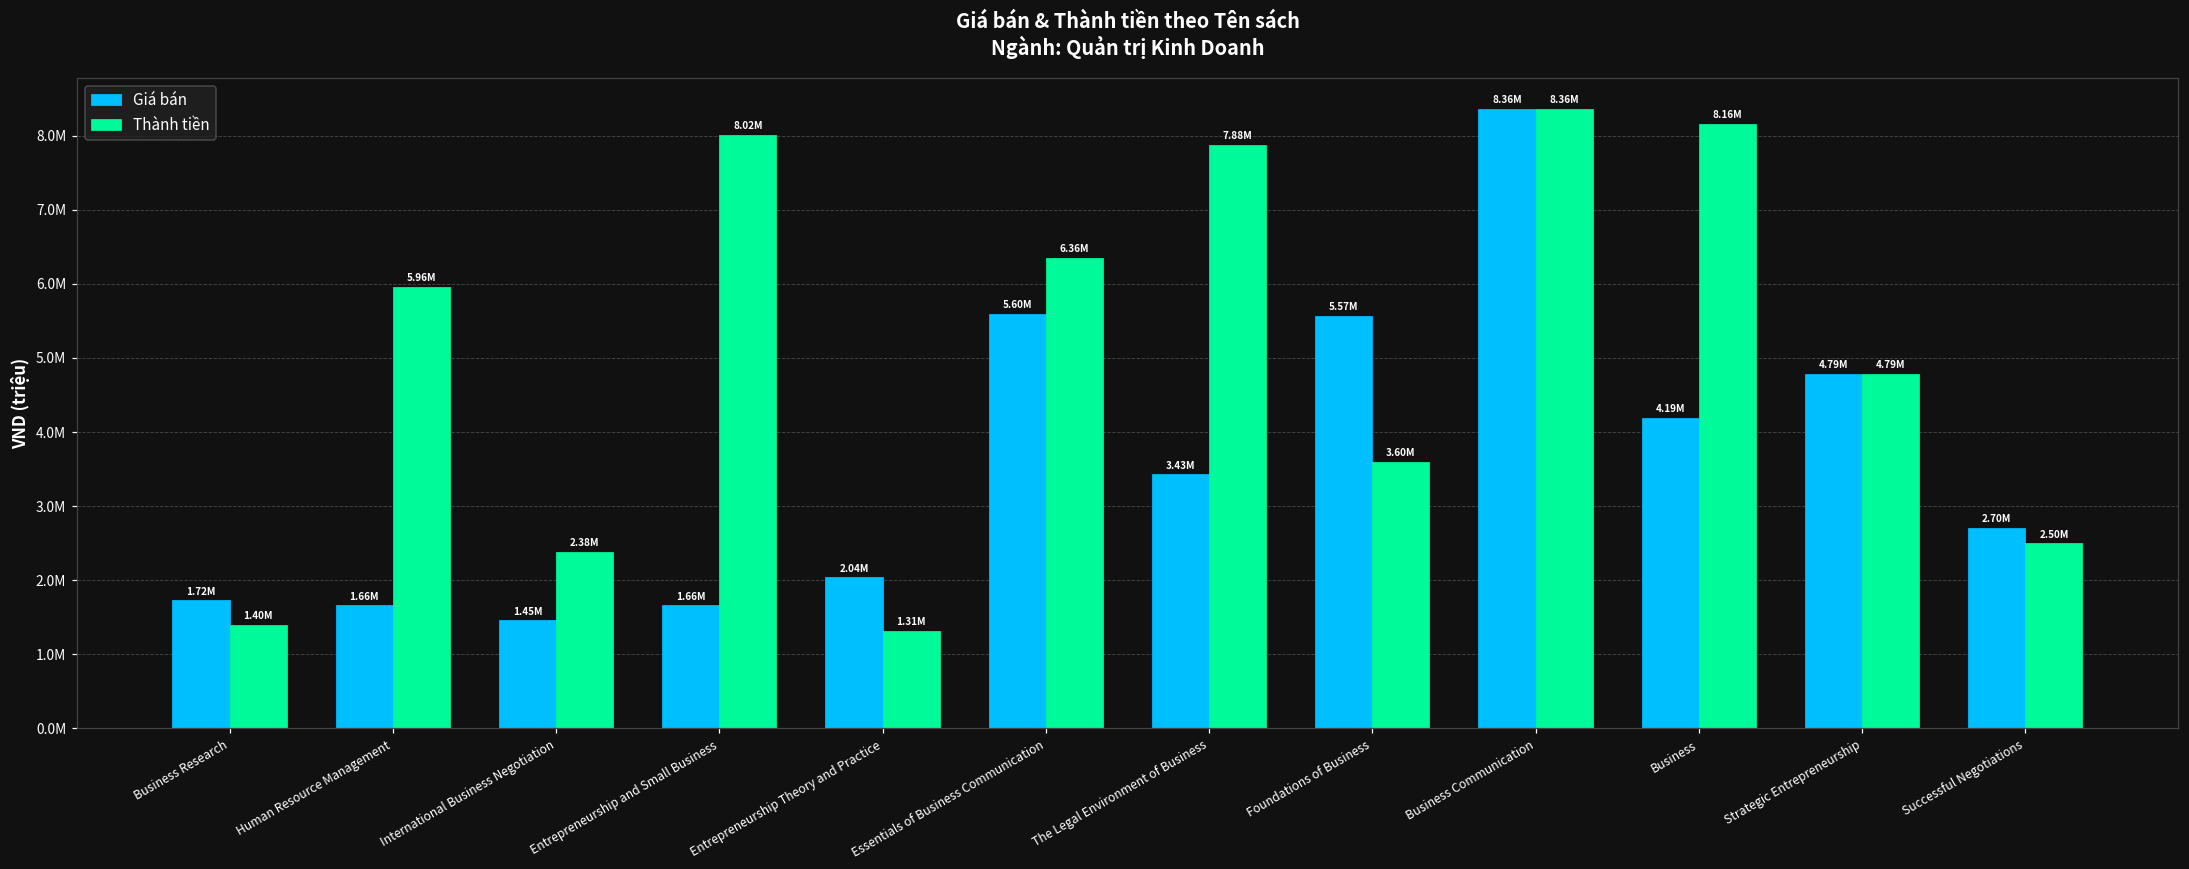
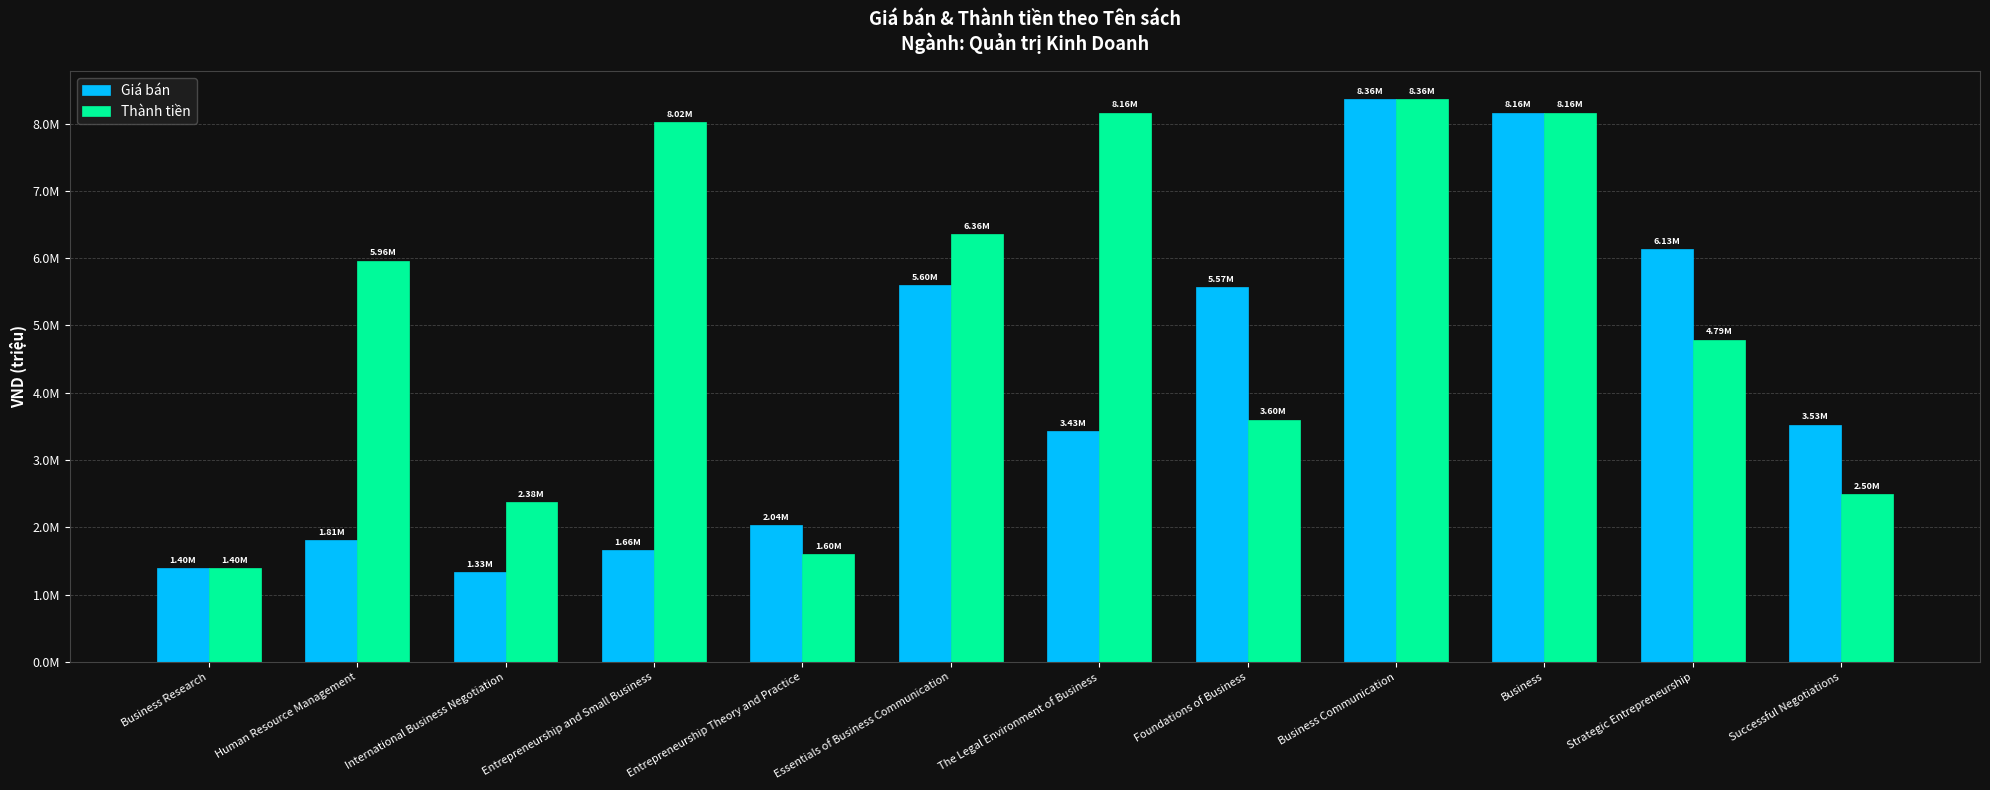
  {
    "Giá bán": {
-     "Business Research": "1.72M",
-     "Human Resource Management": "1.66M",
-     "International Business Negotiation": "1.45M",
+     "Business Research": "1.40M",
+     "Human Resource Management": "1.81M",
+     "International Business Negotiation": "1.33M",
      "Entrepreneurship and Small Business": "1.66M",
      "Entrepreneurship Theory and Practice": "2.04M",
      "Essentials of Business Communication": "5.60M",
      "The Legal Environment of Business": "3.43M",
      "Foundations of Business": "5.57M",
      "Business Communication": "8.36M",
-     "Business": "4.19M",
-     "Strategic Entrepreneurship": "4.79M",
-     "Successful Negotiations": "2.70M"
+     "Business": "8.16M",
+     "Strategic Entrepreneurship": "6.13M",
+     "Successful Negotiations": "3.53M"
    },
    "Thành tiền": {
      "Business Research": "1.40M",
      "Human Resource Management": "5.96M",
      "International Business Negotiation": "2.38M",
      "Entrepreneurship and Small Business": "8.02M",
-     "Entrepreneurship Theory and Practice": "1.31M",
+     "Entrepreneurship Theory and Practice": "1.60M",
      "Essentials of Business Communication": "6.36M",
-     "The Legal Environment of Business": "7.88M",
+     "The Legal Environment of Business": "8.16M",
      "Foundations of Business": "3.60M",
      "Business Communication": "8.36M",
      "Business": "8.16M",
      "Strategic Entrepreneurship": "4.79M",
      "Successful Negotiations": "2.50M"
    }
  }
